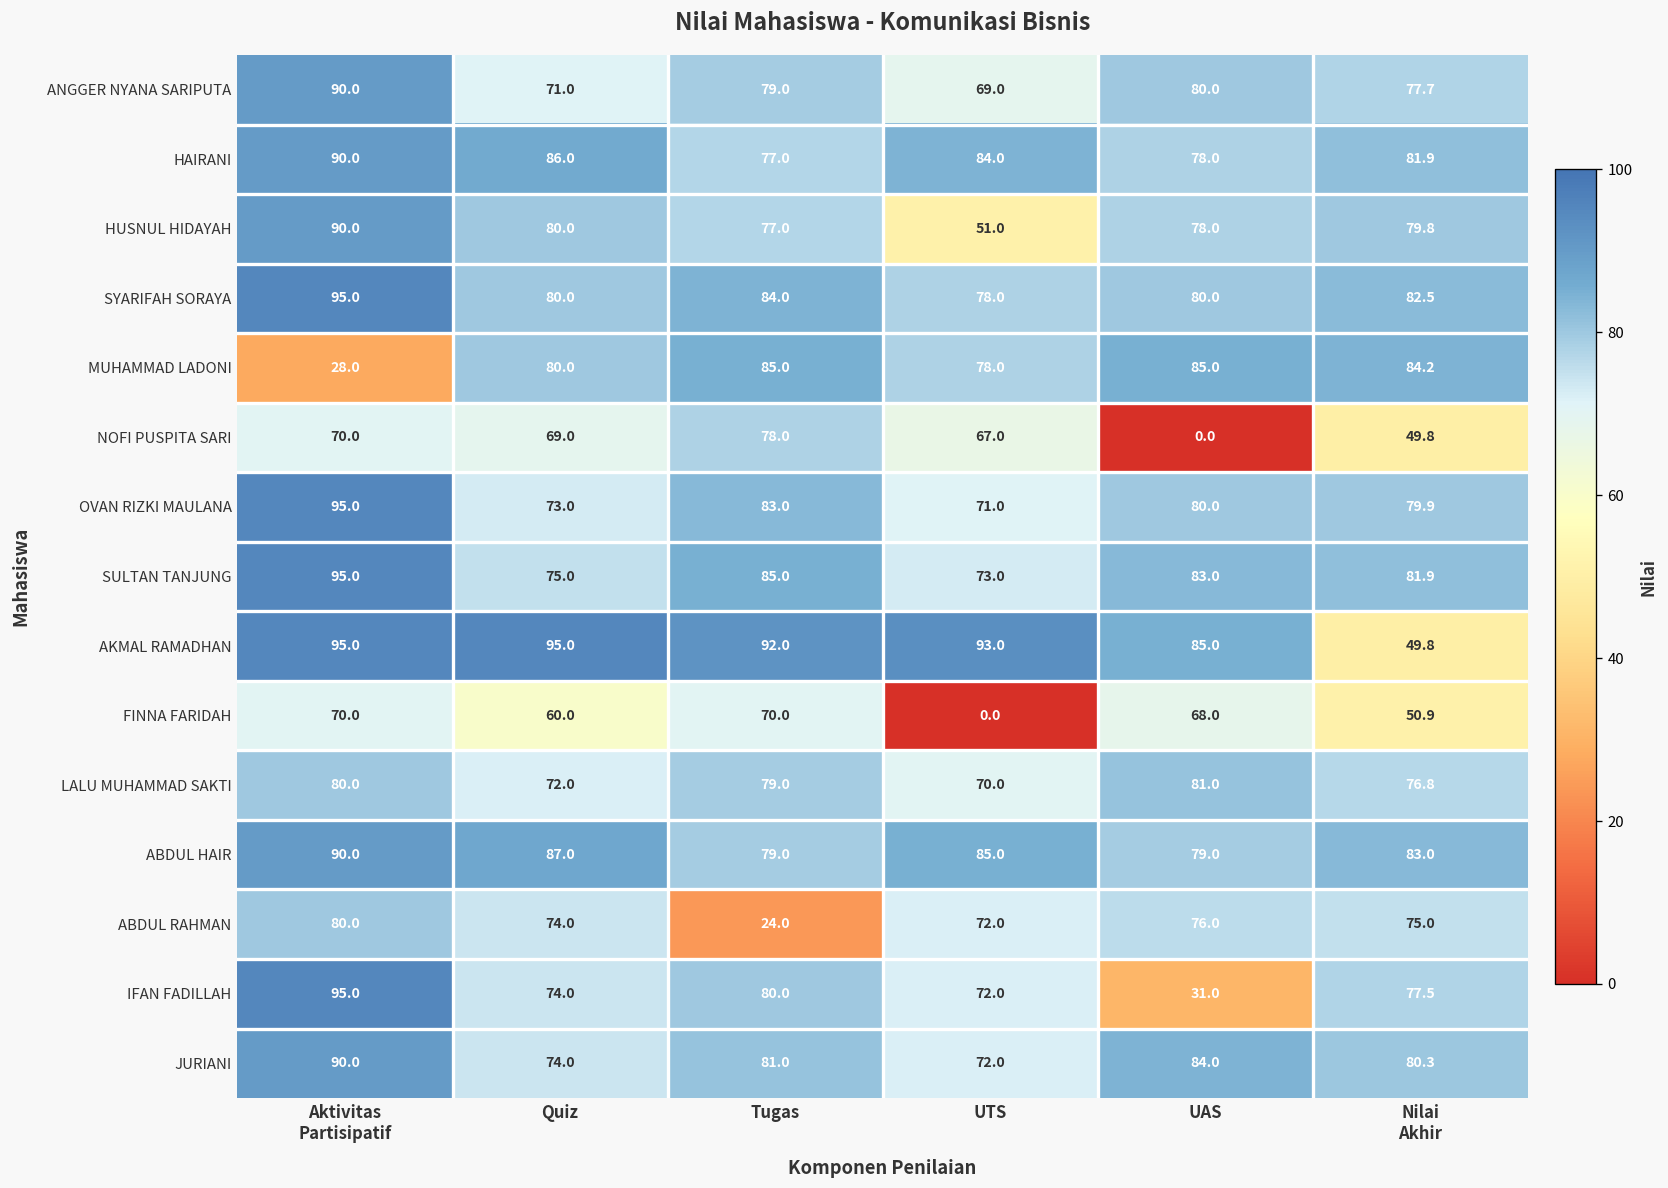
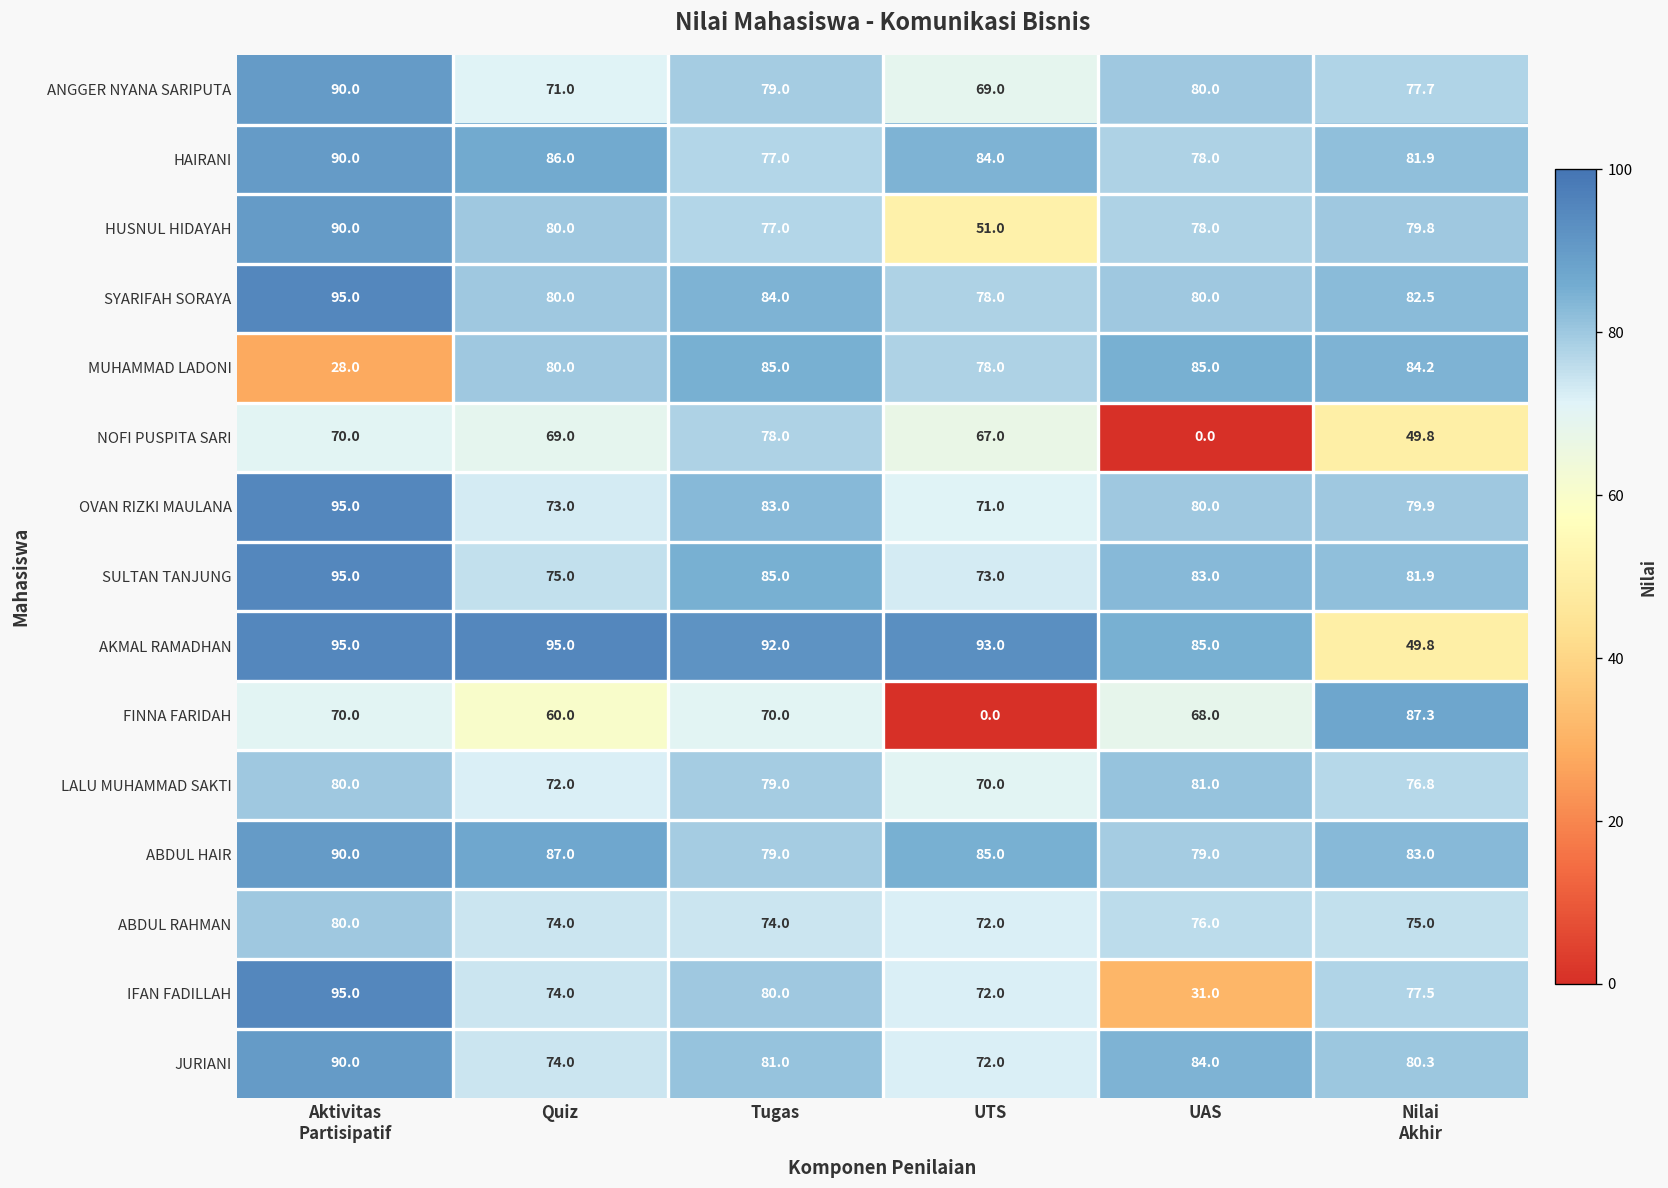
  {
    "ANGGER NYANA SARIPUTA": {
      "Aktivitas Partisipatif": 90.0,
      "Quiz": 71.0,
      "Tugas": 79.0,
      "UTS": 69.0,
      "UAS": 80.0,
      "Nilai Akhir": 77.7
    },
    "HAIRANI": {
      "Aktivitas Partisipatif": 90.0,
      "Quiz": 86.0,
      "Tugas": 77.0,
      "UTS": 84.0,
      "UAS": 78.0,
      "Nilai Akhir": 81.9
    },
    "HUSNUL HIDAYAH": {
      "Aktivitas Partisipatif": 90.0,
      "Quiz": 80.0,
      "Tugas": 77.0,
      "UTS": 51.0,
      "UAS": 78.0,
      "Nilai Akhir": 79.8
    },
    "SYARIFAH SORAYA": {
      "Aktivitas Partisipatif": 95.0,
      "Quiz": 80.0,
      "Tugas": 84.0,
      "UTS": 78.0,
      "UAS": 80.0,
      "Nilai Akhir": 82.5
    },
    "MUHAMMAD LADONI": {
      "Aktivitas Partisipatif": 28.0,
      "Quiz": 80.0,
      "Tugas": 85.0,
      "UTS": 78.0,
      "UAS": 85.0,
      "Nilai Akhir": 84.2
    },
    "NOFI PUSPITA SARI": {
      "Aktivitas Partisipatif": 70.0,
      "Quiz": 69.0,
      "Tugas": 78.0,
      "UTS": 67.0,
      "UAS": 0.0,
      "Nilai Akhir": 49.8
    },
    "OVAN RIZKI MAULANA": {
      "Aktivitas Partisipatif": 95.0,
      "Quiz": 73.0,
      "Tugas": 83.0,
      "UTS": 71.0,
      "UAS": 80.0,
      "Nilai Akhir": 79.9
    },
    "SULTAN TANJUNG": {
      "Aktivitas Partisipatif": 95.0,
      "Quiz": 75.0,
      "Tugas": 85.0,
      "UTS": 73.0,
      "UAS": 83.0,
      "Nilai Akhir": 81.9
    },
    "AKMAL RAMADHAN": {
      "Aktivitas Partisipatif": 95.0,
      "Quiz": 95.0,
      "Tugas": 92.0,
      "UTS": 93.0,
      "UAS": 85.0,
      "Nilai Akhir": 49.8
    },
    "FINNA FARIDAH": {
      "Aktivitas Partisipatif": 70.0,
      "Quiz": 60.0,
      "Tugas": 70.0,
      "UTS": 0.0,
      "UAS": 68.0,
-     "Nilai Akhir": 50.9
+     "Nilai Akhir": 87.3
    },
    "LALU MUHAMMAD SAKTI": {
      "Aktivitas Partisipatif": 80.0,
      "Quiz": 72.0,
      "Tugas": 79.0,
      "UTS": 70.0,
      "UAS": 81.0,
      "Nilai Akhir": 76.8
    },
    "ABDUL HAIR": {
      "Aktivitas Partisipatif": 90.0,
      "Quiz": 87.0,
      "Tugas": 79.0,
      "UTS": 85.0,
      "UAS": 79.0,
      "Nilai Akhir": 83.0
    },
    "ABDUL RAHMAN": {
      "Aktivitas Partisipatif": 80.0,
      "Quiz": 74.0,
-     "Tugas": 24.0,
+     "Tugas": 74.0,
      "UTS": 72.0,
      "UAS": 76.0,
      "Nilai Akhir": 75.0
    },
    "IFAN FADILLAH": {
      "Aktivitas Partisipatif": 95.0,
      "Quiz": 74.0,
      "Tugas": 80.0,
      "UTS": 72.0,
      "UAS": 31.0,
      "Nilai Akhir": 77.5
    },
    "JURIANI": {
      "Aktivitas Partisipatif": 90.0,
      "Quiz": 74.0,
      "Tugas": 81.0,
      "UTS": 72.0,
      "UAS": 84.0,
      "Nilai Akhir": 80.3
    }
  }
